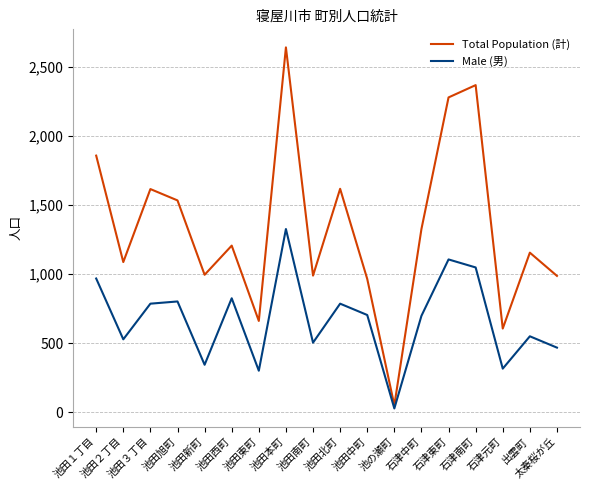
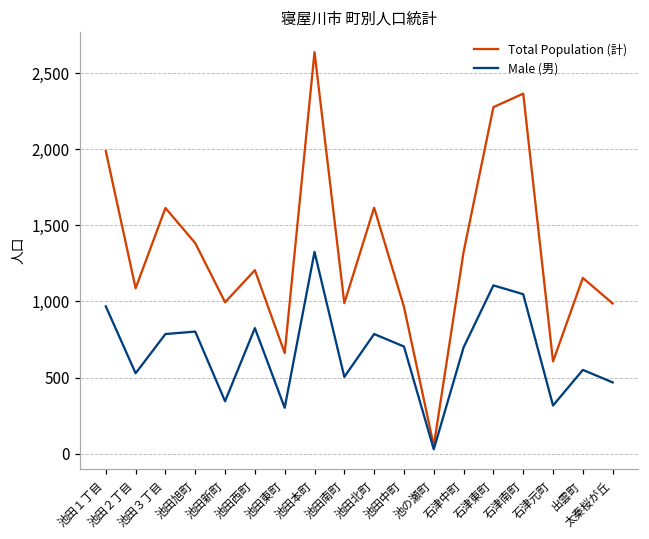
  {
    "Total Population (計)": {
-     "池田１丁目": "1,860",
+     "池田１丁目": "1,990",
      "池田２丁目": "1,090",
      "池田３丁目": "1,620",
-     "池田旭町": "1,530",
+     "池田旭町": "1,380",
      "池田新町": "1,000",
      "池田西町": "1,210",
      "池田東町": "660",
      "池田本町": "2,640",
      "池田南町": "990",
      "池田北町": "1,620",
      "池田中町": "970",
      "池の瀬町": "50",
      "石津中町": "1,330",
      "石津東町": "2,280",
      "石津南町": "2,370",
      "石津元町": "610",
      "出雲町": "1,160",
      "太秦桜が丘": "990"
    },
    "Male (男)": {
      "池田１丁目": "970",
      "池田２丁目": "530",
      "池田３丁目": "790",
      "池田旭町": "800",
      "池田新町": "340",
      "池田西町": "830",
      "池田東町": "300",
      "池田本町": "1,330",
      "池田南町": "500",
      "池田北町": "790",
      "池田中町": "700",
      "池の瀬町": "30",
      "石津中町": "700",
      "石津東町": "1,110",
      "石津南町": "1,050",
      "石津元町": "320",
      "出雲町": "550",
      "太秦桜が丘": "470"
    }
  }
